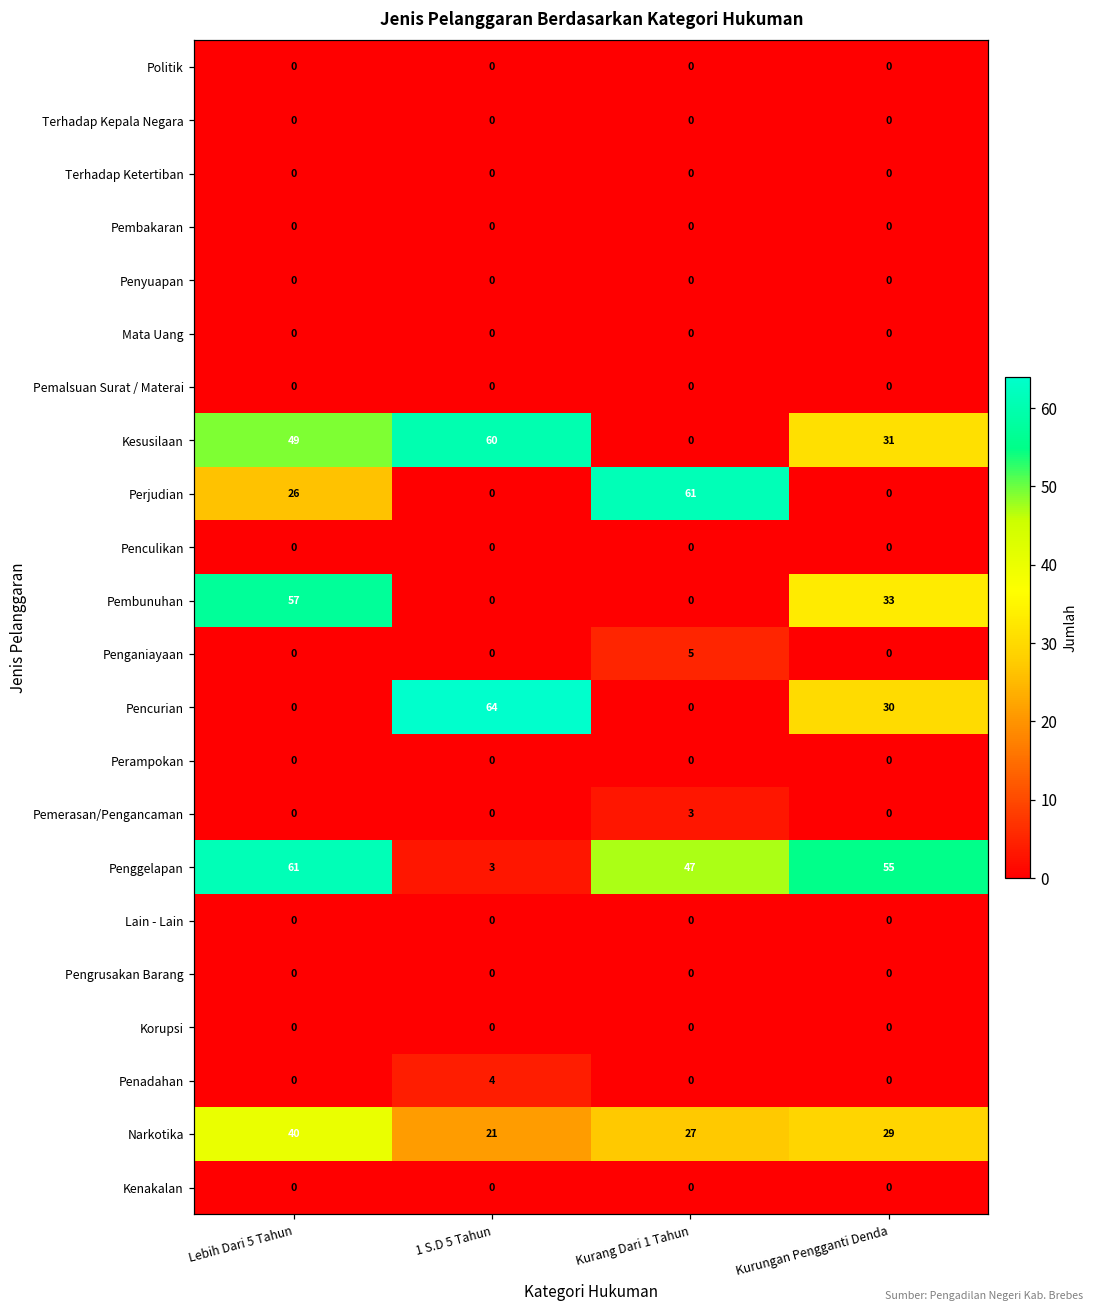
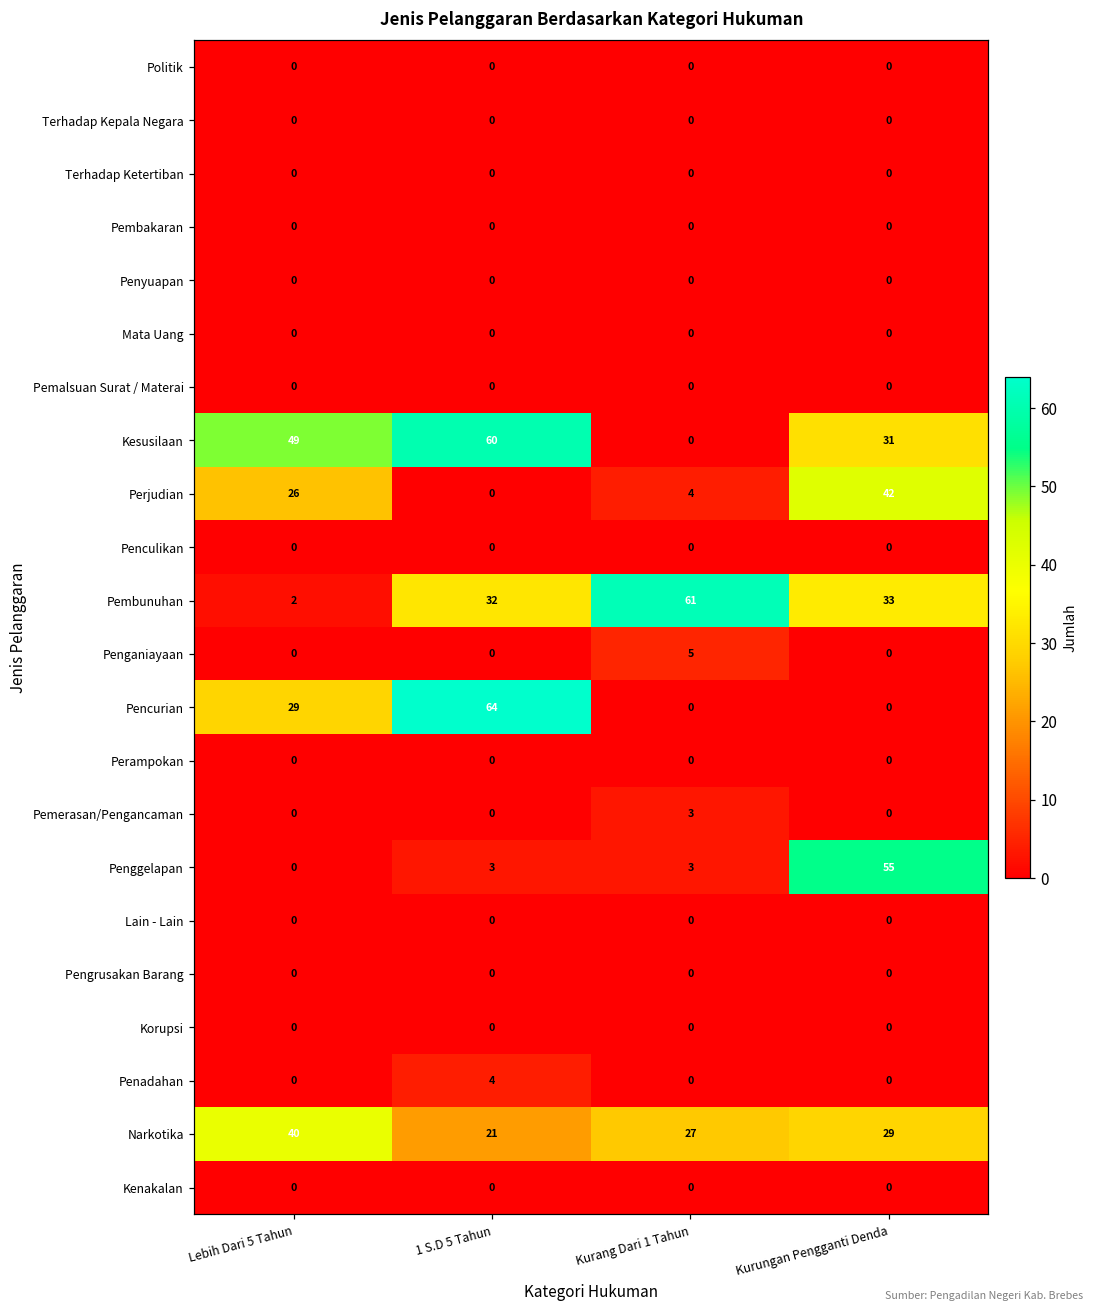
  {
    "Politik": {
      "Lebih Dari 5 Tahun": 0,
      "1 S.D 5 Tahun": 0,
      "Kurang Dari 1 Tahun": 0,
      "Kurungan Pengganti Denda": 0
    },
    "Terhadap Kepala Negara": {
      "Lebih Dari 5 Tahun": 0,
      "1 S.D 5 Tahun": 0,
      "Kurang Dari 1 Tahun": 0,
      "Kurungan Pengganti Denda": 0
    },
    "Terhadap Ketertiban": {
      "Lebih Dari 5 Tahun": 0,
      "1 S.D 5 Tahun": 0,
      "Kurang Dari 1 Tahun": 0,
      "Kurungan Pengganti Denda": 0
    },
    "Pembakaran": {
      "Lebih Dari 5 Tahun": 0,
      "1 S.D 5 Tahun": 0,
      "Kurang Dari 1 Tahun": 0,
      "Kurungan Pengganti Denda": 0
    },
    "Penyuapan": {
      "Lebih Dari 5 Tahun": 0,
      "1 S.D 5 Tahun": 0,
      "Kurang Dari 1 Tahun": 0,
      "Kurungan Pengganti Denda": 0
    },
    "Mata Uang": {
      "Lebih Dari 5 Tahun": 0,
      "1 S.D 5 Tahun": 0,
      "Kurang Dari 1 Tahun": 0,
      "Kurungan Pengganti Denda": 0
    },
    "Pemalsuan Surat / Materai": {
      "Lebih Dari 5 Tahun": 0,
      "1 S.D 5 Tahun": 0,
      "Kurang Dari 1 Tahun": 0,
      "Kurungan Pengganti Denda": 0
    },
    "Kesusilaan": {
      "Lebih Dari 5 Tahun": 49,
      "1 S.D 5 Tahun": 60,
      "Kurang Dari 1 Tahun": 0,
      "Kurungan Pengganti Denda": 31
    },
    "Perjudian": {
      "Lebih Dari 5 Tahun": 26,
      "1 S.D 5 Tahun": 0,
-     "Kurang Dari 1 Tahun": 61,
-     "Kurungan Pengganti Denda": 0
+     "Kurang Dari 1 Tahun": 4,
+     "Kurungan Pengganti Denda": 42
    },
    "Penculikan": {
      "Lebih Dari 5 Tahun": 0,
      "1 S.D 5 Tahun": 0,
      "Kurang Dari 1 Tahun": 0,
      "Kurungan Pengganti Denda": 0
    },
    "Pembunuhan": {
-     "Lebih Dari 5 Tahun": 57,
-     "1 S.D 5 Tahun": 0,
-     "Kurang Dari 1 Tahun": 0,
+     "Lebih Dari 5 Tahun": 2,
+     "1 S.D 5 Tahun": 32,
+     "Kurang Dari 1 Tahun": 61,
      "Kurungan Pengganti Denda": 33
    },
    "Penganiayaan": {
      "Lebih Dari 5 Tahun": 0,
      "1 S.D 5 Tahun": 0,
      "Kurang Dari 1 Tahun": 5,
      "Kurungan Pengganti Denda": 0
    },
    "Pencurian": {
-     "Lebih Dari 5 Tahun": 0,
+     "Lebih Dari 5 Tahun": 29,
      "1 S.D 5 Tahun": 64,
      "Kurang Dari 1 Tahun": 0,
-     "Kurungan Pengganti Denda": 30
+     "Kurungan Pengganti Denda": 0
    },
    "Perampokan": {
      "Lebih Dari 5 Tahun": 0,
      "1 S.D 5 Tahun": 0,
      "Kurang Dari 1 Tahun": 0,
      "Kurungan Pengganti Denda": 0
    },
    "Pemerasan/Pengancaman": {
      "Lebih Dari 5 Tahun": 0,
      "1 S.D 5 Tahun": 0,
      "Kurang Dari 1 Tahun": 3,
      "Kurungan Pengganti Denda": 0
    },
    "Penggelapan": {
-     "Lebih Dari 5 Tahun": 61,
+     "Lebih Dari 5 Tahun": 0,
      "1 S.D 5 Tahun": 3,
-     "Kurang Dari 1 Tahun": 47,
+     "Kurang Dari 1 Tahun": 3,
      "Kurungan Pengganti Denda": 55
    },
    "Lain - Lain": {
      "Lebih Dari 5 Tahun": 0,
      "1 S.D 5 Tahun": 0,
      "Kurang Dari 1 Tahun": 0,
      "Kurungan Pengganti Denda": 0
    },
    "Pengrusakan Barang": {
      "Lebih Dari 5 Tahun": 0,
      "1 S.D 5 Tahun": 0,
      "Kurang Dari 1 Tahun": 0,
      "Kurungan Pengganti Denda": 0
    },
    "Korupsi": {
      "Lebih Dari 5 Tahun": 0,
      "1 S.D 5 Tahun": 0,
      "Kurang Dari 1 Tahun": 0,
      "Kurungan Pengganti Denda": 0
    },
    "Penadahan": {
      "Lebih Dari 5 Tahun": 0,
      "1 S.D 5 Tahun": 4,
      "Kurang Dari 1 Tahun": 0,
      "Kurungan Pengganti Denda": 0
    },
    "Narkotika": {
      "Lebih Dari 5 Tahun": 40,
      "1 S.D 5 Tahun": 21,
      "Kurang Dari 1 Tahun": 27,
      "Kurungan Pengganti Denda": 29
    },
    "Kenakalan": {
      "Lebih Dari 5 Tahun": 0,
      "1 S.D 5 Tahun": 0,
      "Kurang Dari 1 Tahun": 0,
      "Kurungan Pengganti Denda": 0
    }
  }
